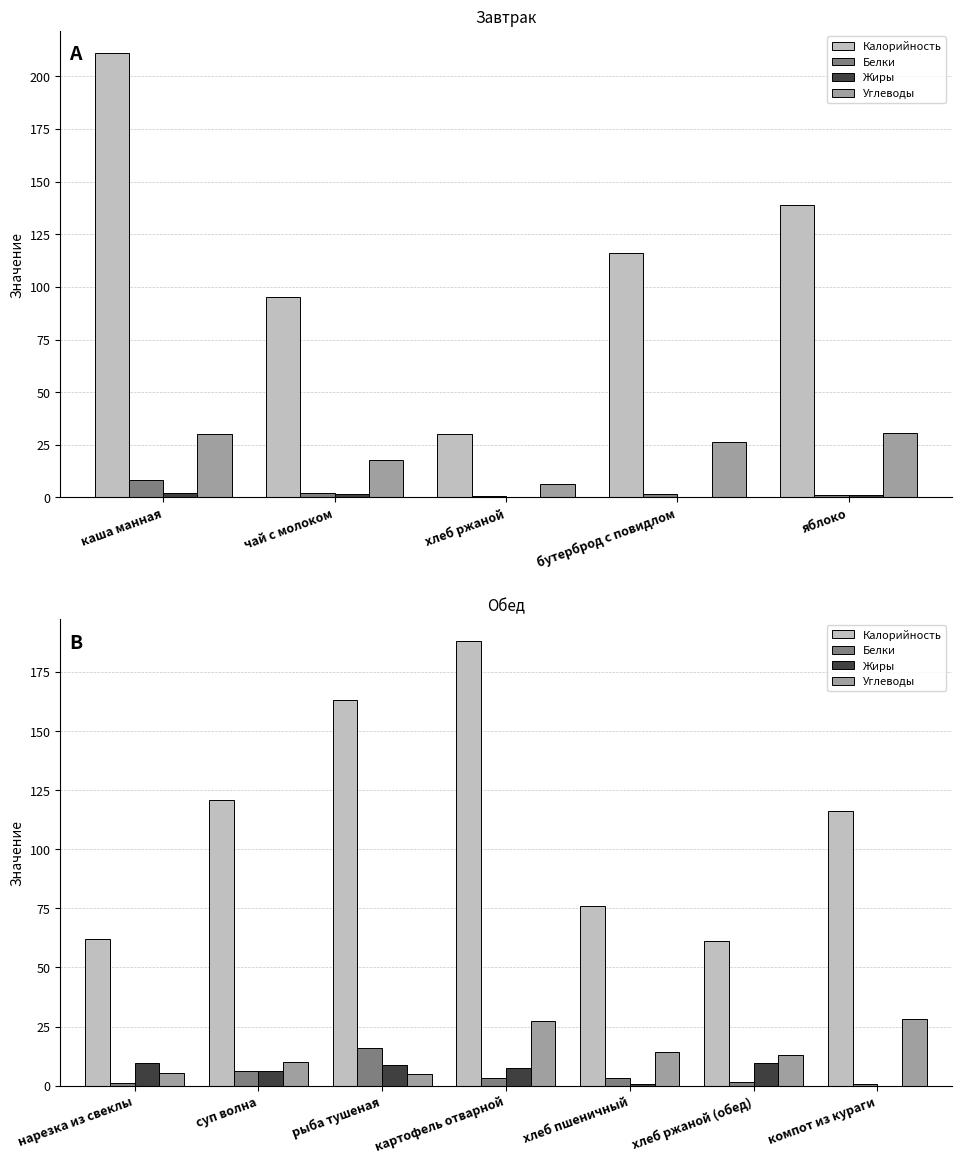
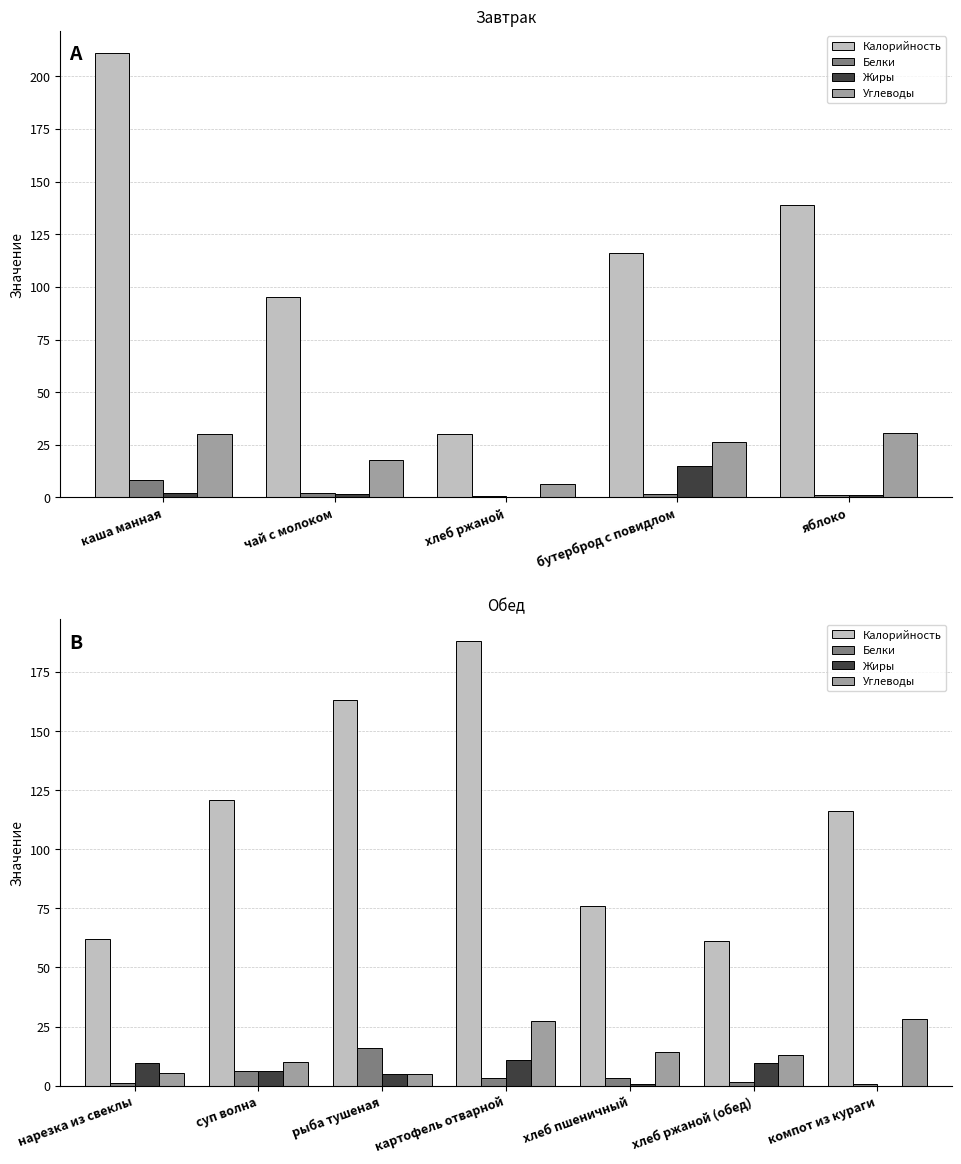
  {
    "Завтрак": {
      "Жиры": {
        "каша манная": 2,
        "чай с молоком": 2,
-       "бутерброд с повидлом": 0,
+       "бутерброд с повидлом": 15,
        "яблоко": 1
      }
    },
    "Обед": {
      "Жиры": {
        "нарезка из свеклы": 10,
        "суп волна": 6,
-       "рыба тушеная": 9,
-       "картофель отварной": 7,
+       "рыба тушеная": 5,
+       "картофель отварной": 11,
        "хлеб ржаной (обед)": 10,
        "компот из кураги": 0
      }
    }
  }
